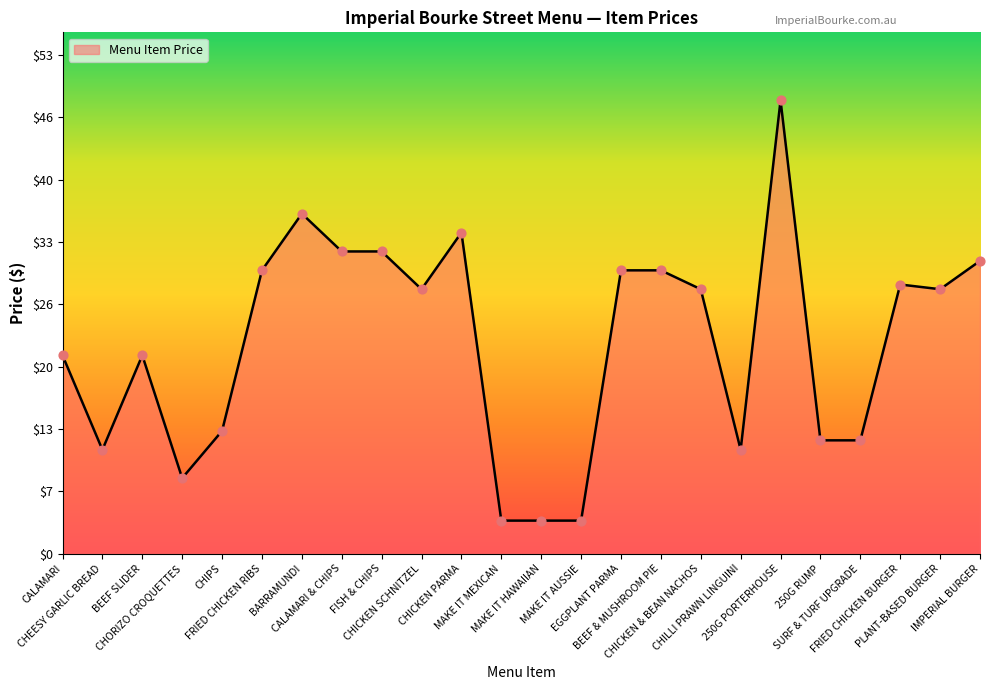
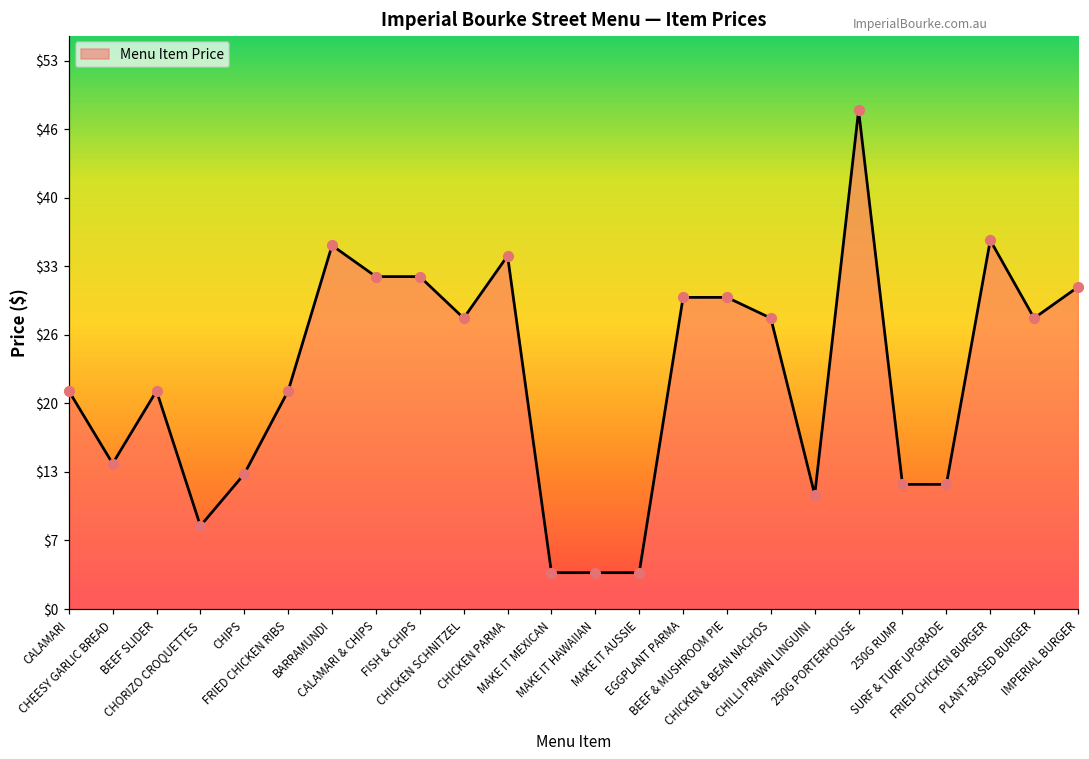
  {
    "CALAMARI": "$21",
-   "CHEESY GARLIC BREAD": "$11",
+   "CHEESY GARLIC BREAD": "$14",
    "BEEF SLIDER": "$21",
    "CHORIZO CROQUETTES": "$8",
    "CHIPS": "$13",
-   "FRIED CHICKEN RIBS": "$30",
-   "BARRAMUNDI": "$36",
+   "FRIED CHICKEN RIBS": "$21",
+   "BARRAMUNDI": "$35",
    "CALAMARI & CHIPS": "$32",
    "FISH & CHIPS": "$32",
    "CHICKEN SCHNITZEL": "$28",
    "CHICKEN PARMA": "$34",
    "MAKE IT MEXICAN": "$4",
    "MAKE IT HAWAIIAN": "$4",
    "MAKE IT AUSSIE": "$4",
    "EGGPLANT PARMA": "$30",
    "BEEF & MUSHROOM PIE": "$30",
    "CHICKEN & BEAN NACHOS": "$28",
    "CHILLI PRAWN LINGUINI": "$11",
    "250G PORTERHOUSE": "$48",
    "250G RUMP": "$12",
    "SURF & TURF UPGRADE": "$12",
-   "FRIED CHICKEN BURGER": "$29",
+   "FRIED CHICKEN BURGER": "$36",
    "PLANT-BASED BURGER": "$28",
    "IMPERIAL BURGER": "$31"
  }
